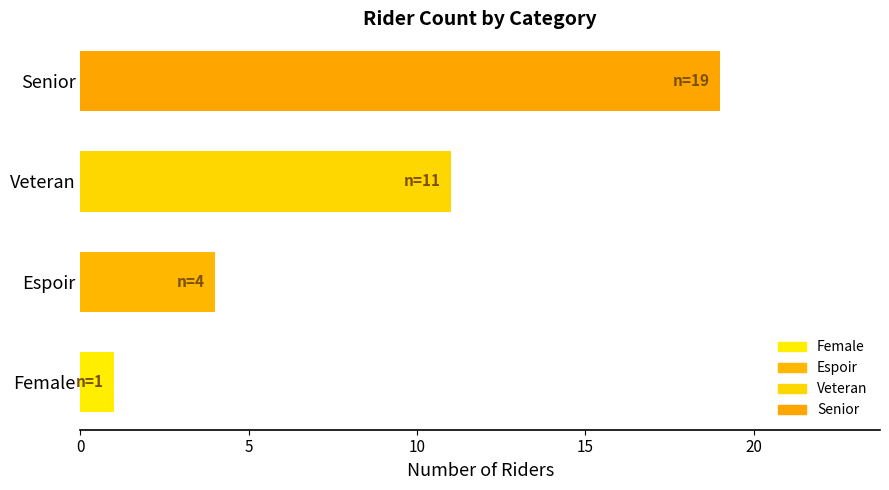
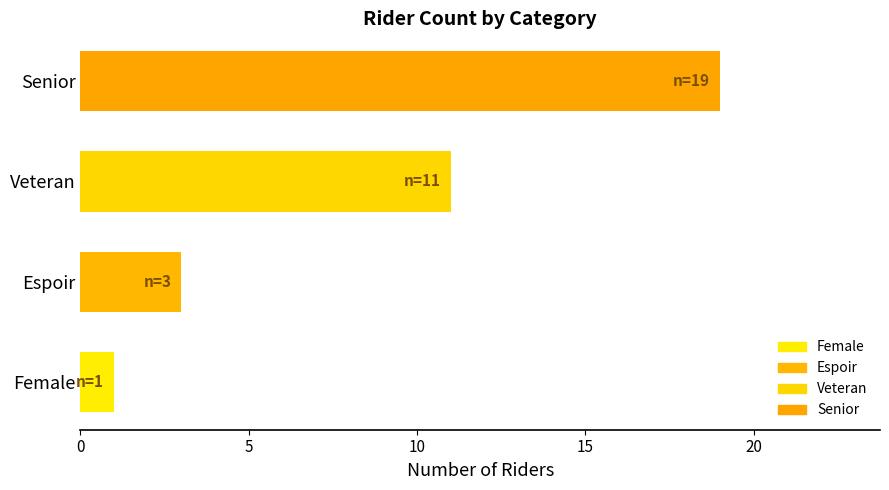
  {
    "Senior": 19,
    "Veteran": 11,
-   "Espoir": 4,
+   "Espoir": 3,
    "Female": 1
  }
